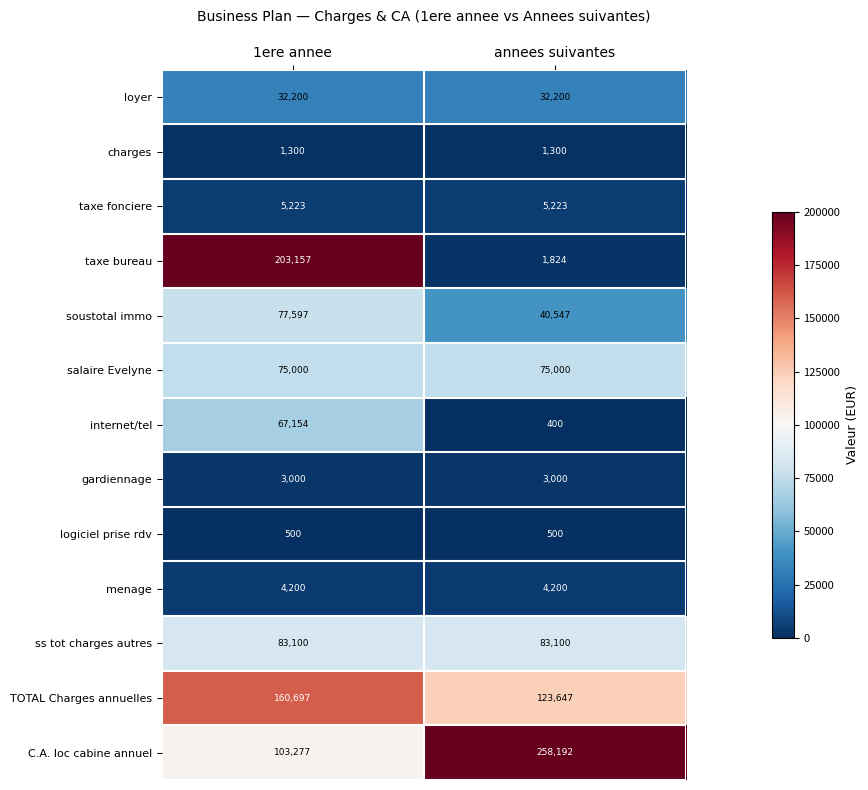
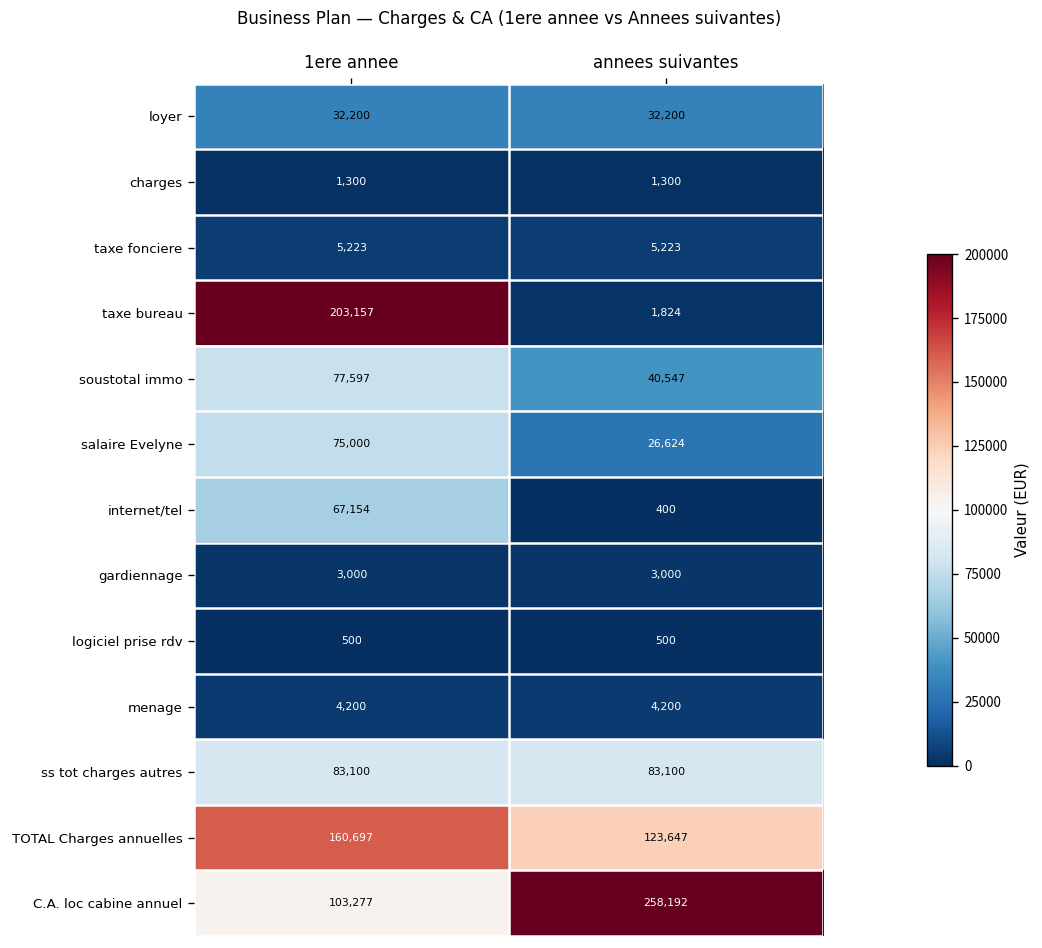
  {
    "loyer": {
      "1ere annee": "32,200",
      "annees suivantes": "32,200"
    },
    "charges": {
      "1ere annee": "1,300",
      "annees suivantes": "1,300"
    },
    "taxe fonciere": {
      "1ere annee": "5,223",
      "annees suivantes": "5,223"
    },
    "taxe bureau": {
      "1ere annee": "203,157",
      "annees suivantes": "1,824"
    },
    "soustotal immo": {
      "1ere annee": "77,597",
      "annees suivantes": "40,547"
    },
    "salaire Evelyne": {
      "1ere annee": "75,000",
-     "annees suivantes": "75,000"
+     "annees suivantes": "26,624"
    },
    "internet/tel": {
      "1ere annee": "67,154",
      "annees suivantes": "400"
    },
    "gardiennage": {
      "1ere annee": "3,000",
      "annees suivantes": "3,000"
    },
    "logiciel prise rdv": {
      "1ere annee": "500",
      "annees suivantes": "500"
    },
    "menage": {
      "1ere annee": "4,200",
      "annees suivantes": "4,200"
    },
    "ss tot charges autres": {
      "1ere annee": "83,100",
      "annees suivantes": "83,100"
    },
    "TOTAL Charges annuelles": {
      "1ere annee": "160,697",
      "annees suivantes": "123,647"
    },
    "C.A. loc cabine annuel": {
      "1ere annee": "103,277",
      "annees suivantes": "258,192"
    }
  }
